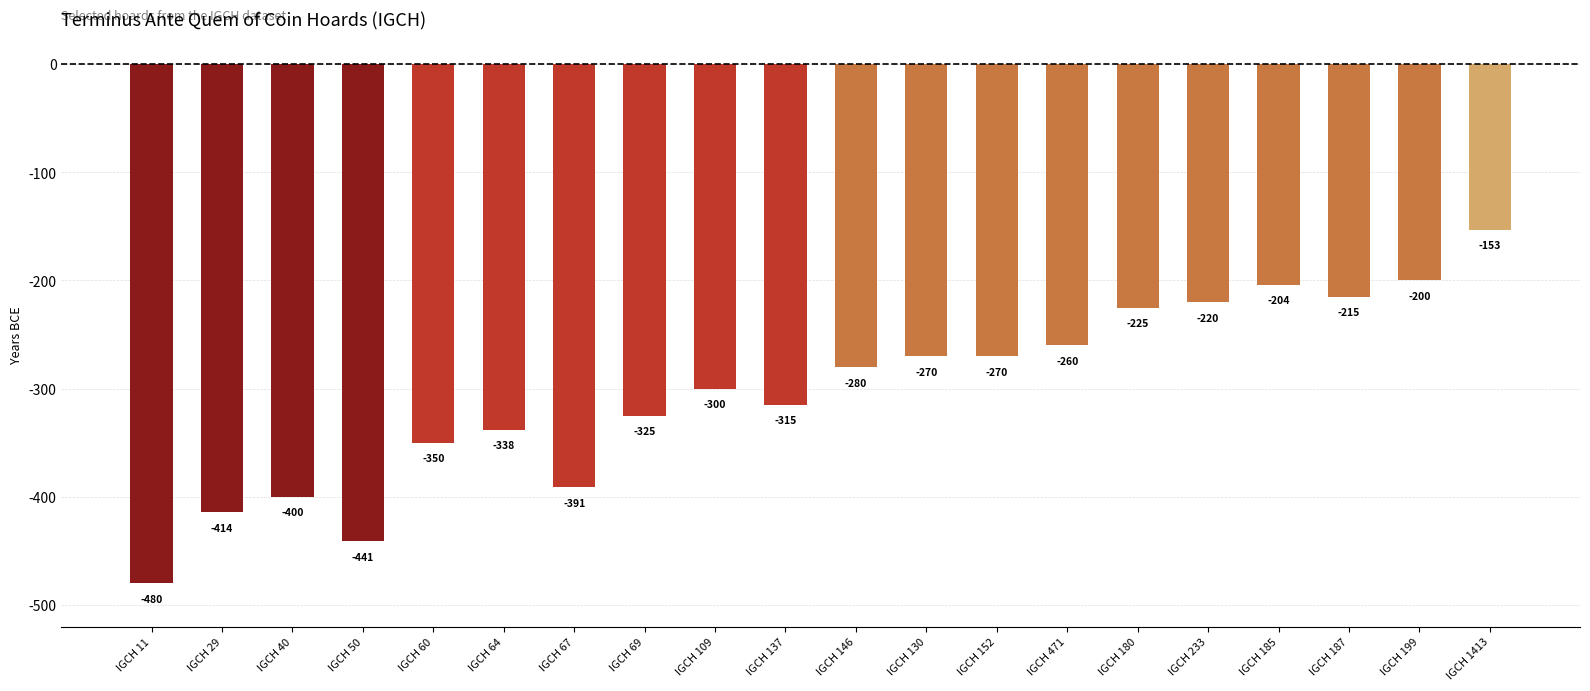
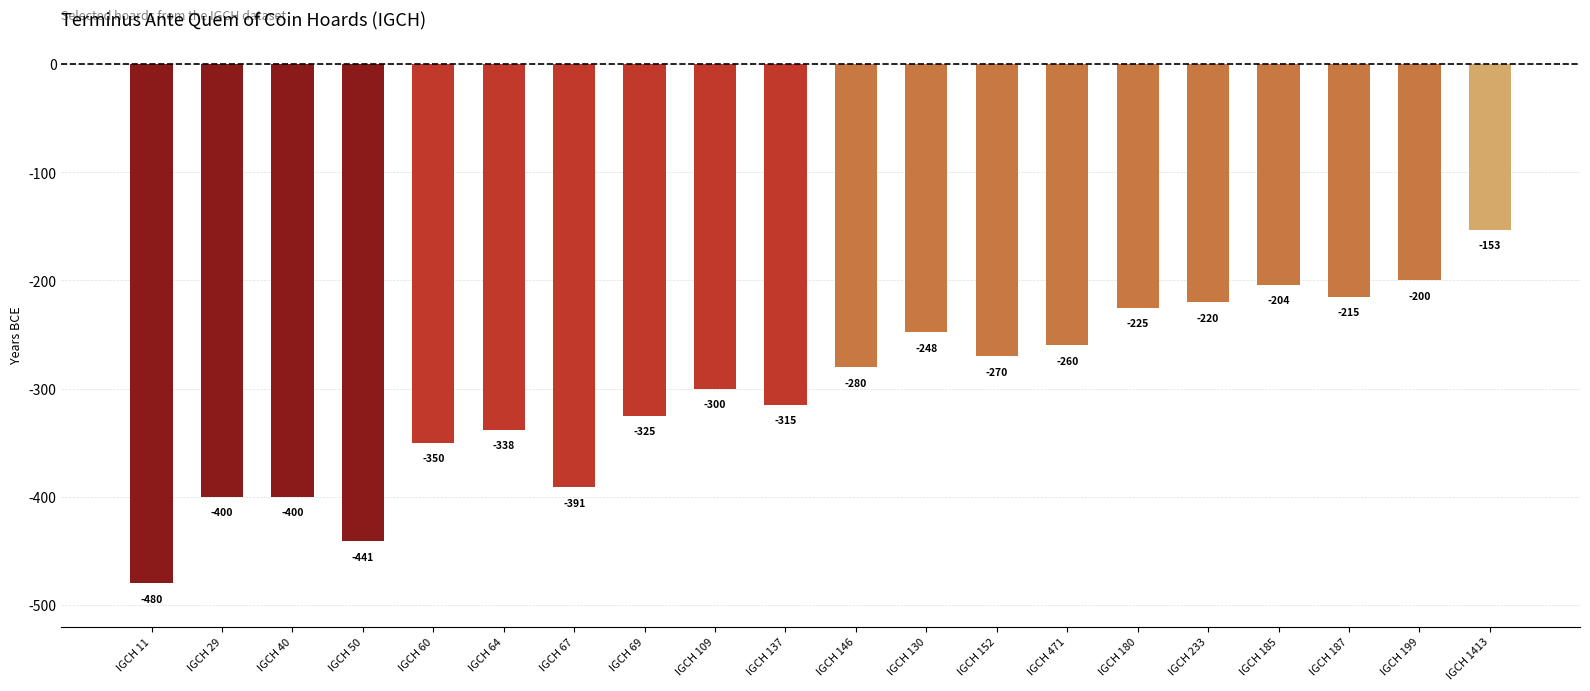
  {
    "IGCH 11": -480,
-   "IGCH 29": -414,
+   "IGCH 29": -400,
    "IGCH 40": -400,
    "IGCH 50": -441,
    "IGCH 60": -350,
    "IGCH 64": -338,
    "IGCH 67": -391,
    "IGCH 69": -325,
    "IGCH 109": -300,
    "IGCH 137": -315,
    "IGCH 146": -280,
-   "IGCH 130": -270,
+   "IGCH 130": -248,
    "IGCH 152": -270,
    "IGCH 471": -260,
    "IGCH 180": -225,
    "IGCH 233": -220,
    "IGCH 185": -204,
    "IGCH 187": -215,
    "IGCH 199": -200,
    "IGCH 1413": -153
  }
